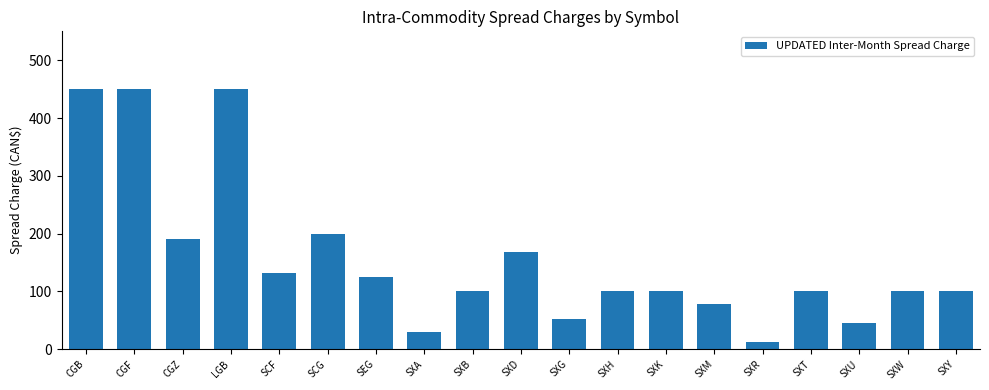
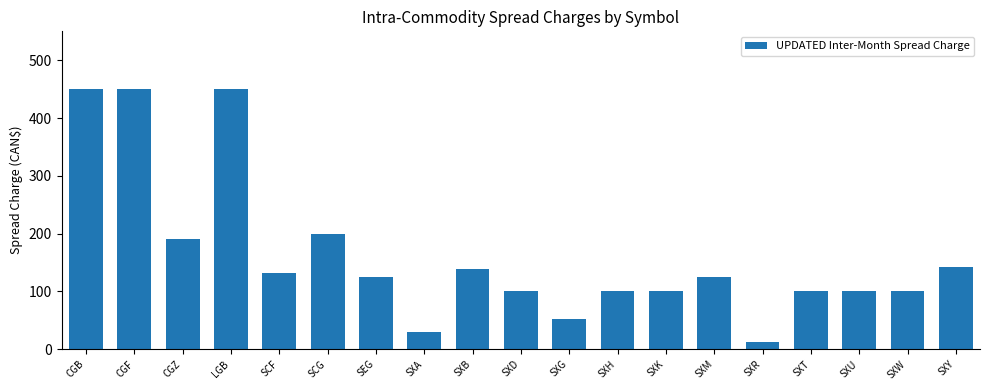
  {
    "CGB": 450,
    "CGF": 450,
    "CGZ": 190,
    "LGB": 450,
    "SCF": 130,
    "SCG": 200,
    "SEG": 130,
    "SXA": 30,
-   "SXB": 100,
-   "SXD": 170,
+   "SXB": 140,
+   "SXD": 100,
    "SXG": 50,
    "SXH": 100,
    "SXK": 100,
-   "SXM": 80,
+   "SXM": 130,
    "SXR": 10,
    "SXT": 100,
-   "SXU": 50,
+   "SXU": 100,
    "SXW": 100,
-   "SXY": 100
+   "SXY": 140
  }
